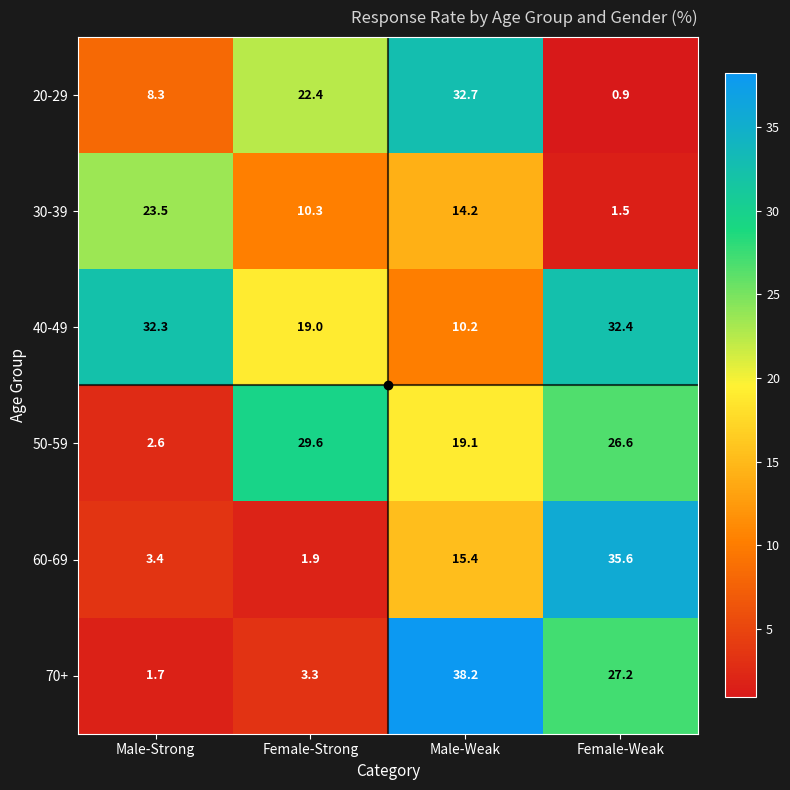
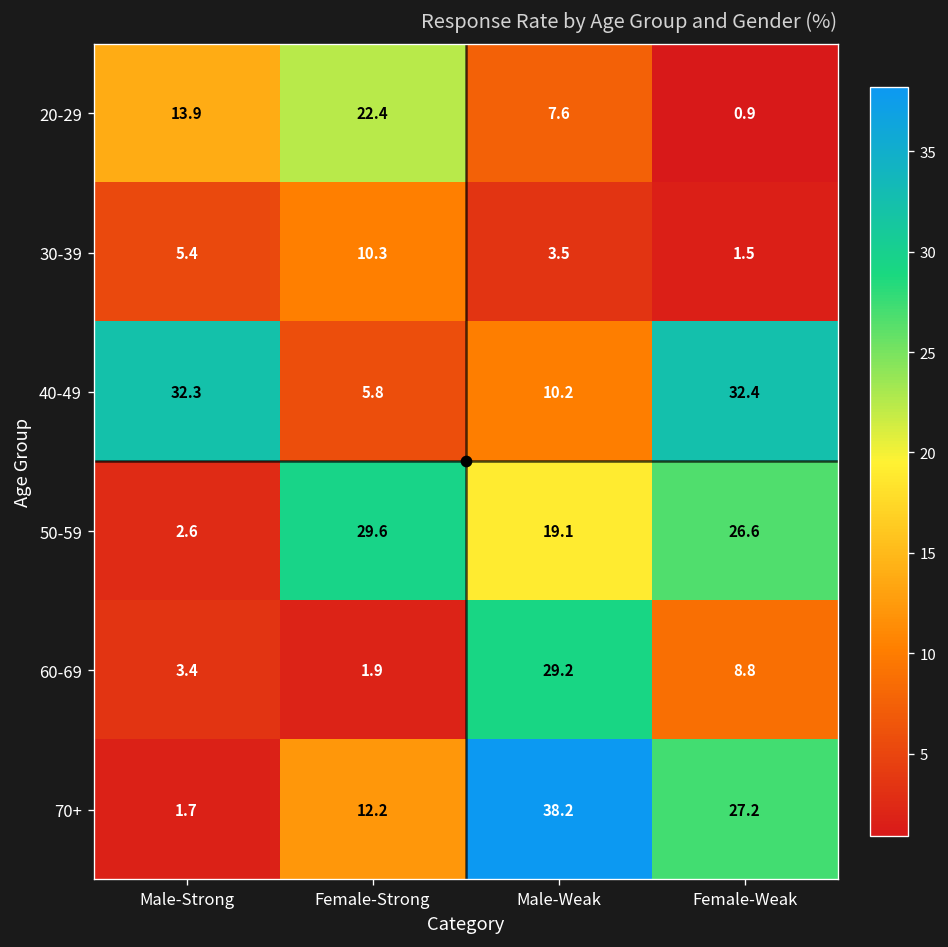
  {
    "20-29": {
-     "Male-Strong": 8.3,
+     "Male-Strong": 13.9,
      "Female-Strong": 22.4,
-     "Male-Weak": 32.7,
+     "Male-Weak": 7.6,
      "Female-Weak": 0.9
    },
    "30-39": {
-     "Male-Strong": 23.5,
+     "Male-Strong": 5.4,
      "Female-Strong": 10.3,
-     "Male-Weak": 14.2,
+     "Male-Weak": 3.5,
      "Female-Weak": 1.5
    },
    "40-49": {
      "Male-Strong": 32.3,
-     "Female-Strong": 19.0,
+     "Female-Strong": 5.8,
      "Male-Weak": 10.2,
      "Female-Weak": 32.4
    },
    "50-59": {
      "Male-Strong": 2.6,
      "Female-Strong": 29.6,
      "Male-Weak": 19.1,
      "Female-Weak": 26.6
    },
    "60-69": {
      "Male-Strong": 3.4,
      "Female-Strong": 1.9,
-     "Male-Weak": 15.4,
-     "Female-Weak": 35.6
+     "Male-Weak": 29.2,
+     "Female-Weak": 8.8
    },
    "70+": {
      "Male-Strong": 1.7,
-     "Female-Strong": 3.3,
+     "Female-Strong": 12.2,
      "Male-Weak": 38.2,
      "Female-Weak": 27.2
    }
  }
